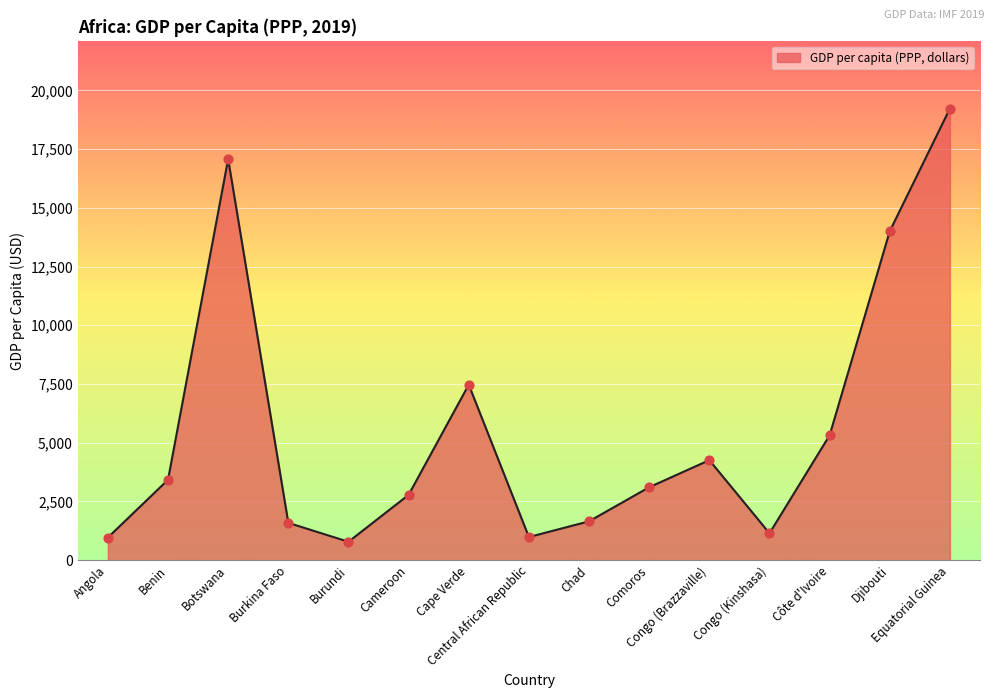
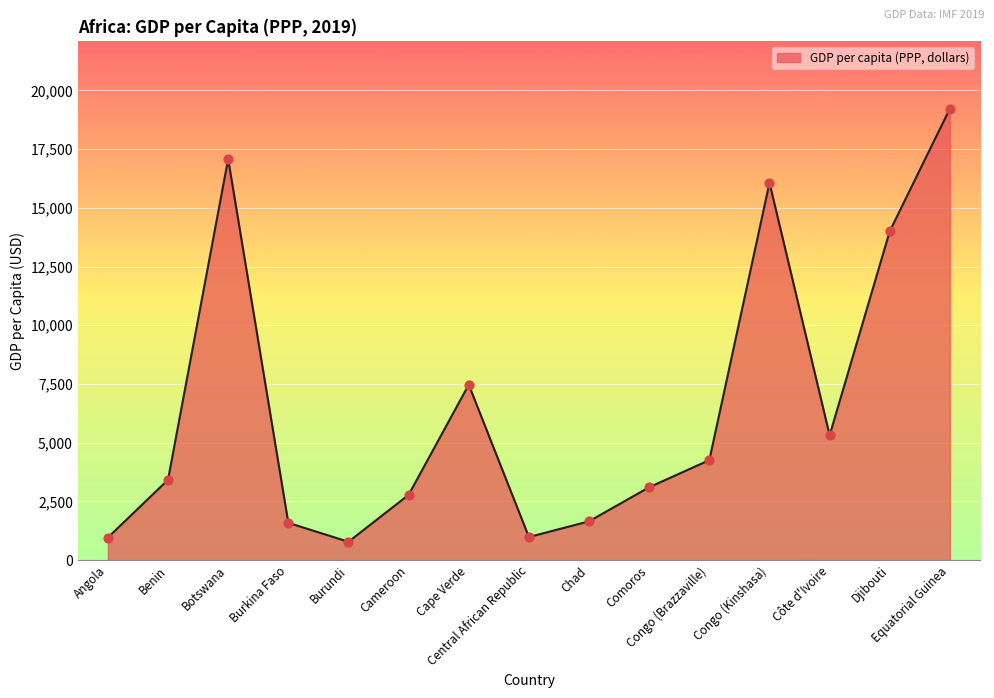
  {
    "Angola": "1,000",
    "Benin": "3,400",
    "Botswana": "17,100",
    "Burkina Faso": "1,600",
    "Burundi": "800",
    "Cameroon": "2,800",
    "Cape Verde": "7,500",
    "Central African Republic": "1,000",
    "Chad": "1,700",
    "Comoros": "3,100",
    "Congo (Brazzaville)": "4,300",
-   "Congo (Kinshasa)": "1,100",
+   "Congo (Kinshasa)": "16,100",
    "Côte d'Ivoire": "5,300",
    "Djibouti": "14,000",
    "Equatorial Guinea": "19,200"
  }
